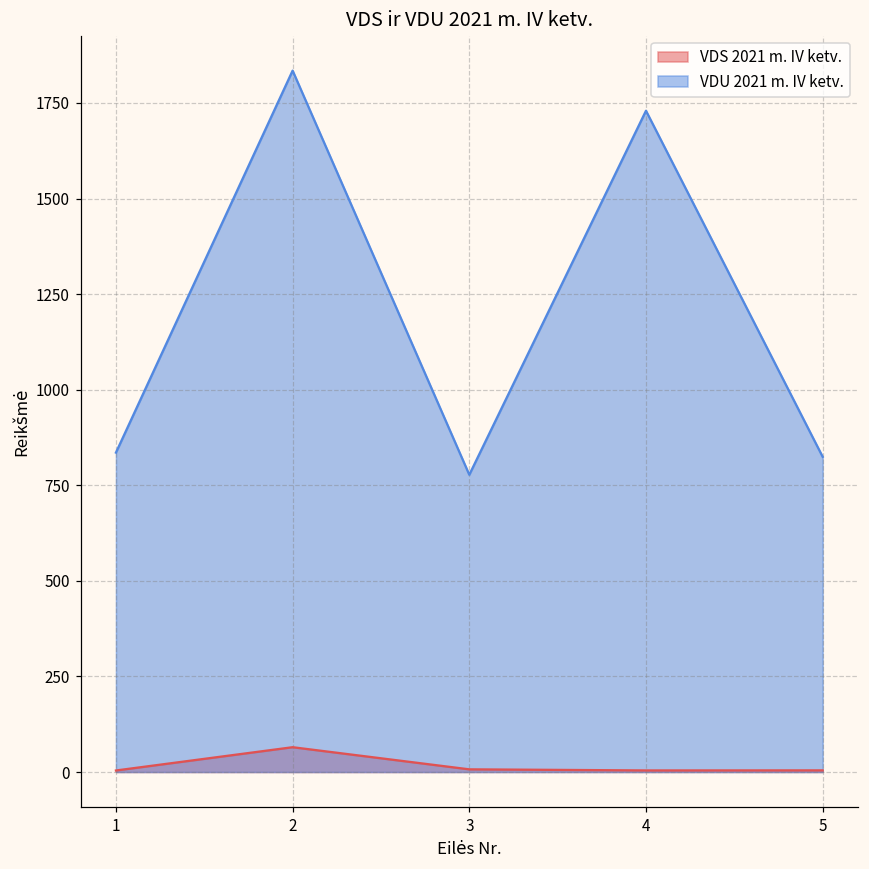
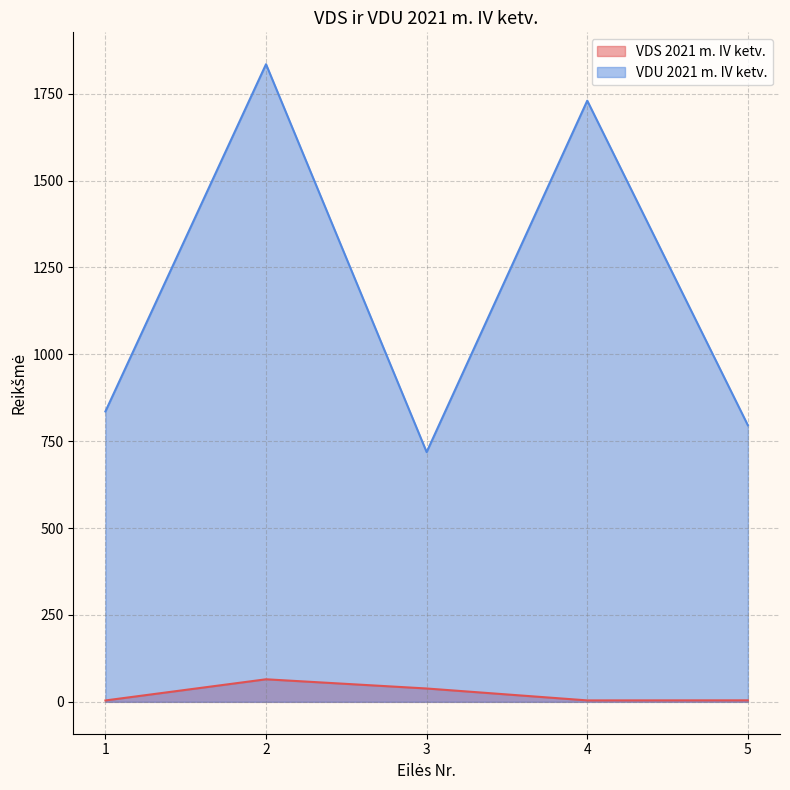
  {
    "VDS 2021 m. IV ketv.": {
      "1": 0,
      "2": 60,
-     "3": 10,
+     "3": 40,
      "4": 0,
      "5": 0
    },
    "VDU 2021 m. IV ketv.": {
      "1": 840,
      "2": 1830,
-     "3": 780,
+     "3": 720,
      "4": 1730,
-     "5": 820
+     "5": 800
    }
  }
